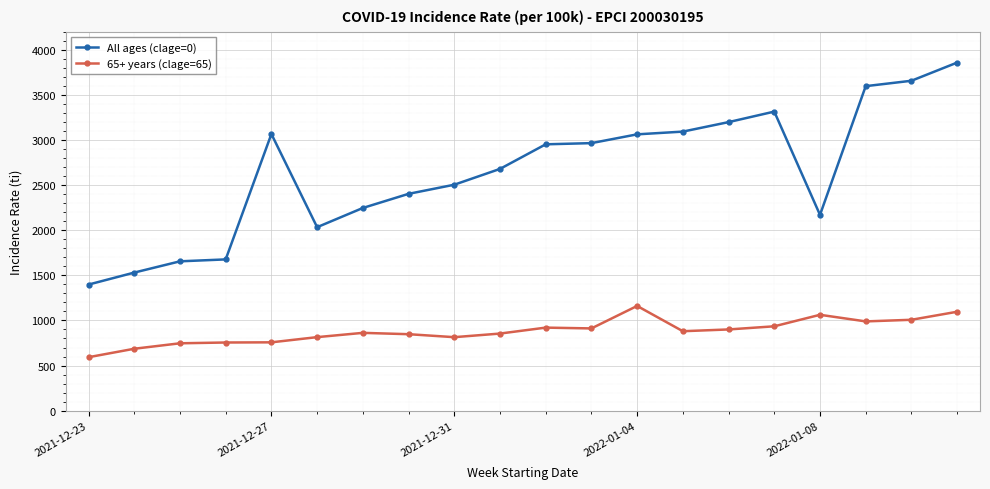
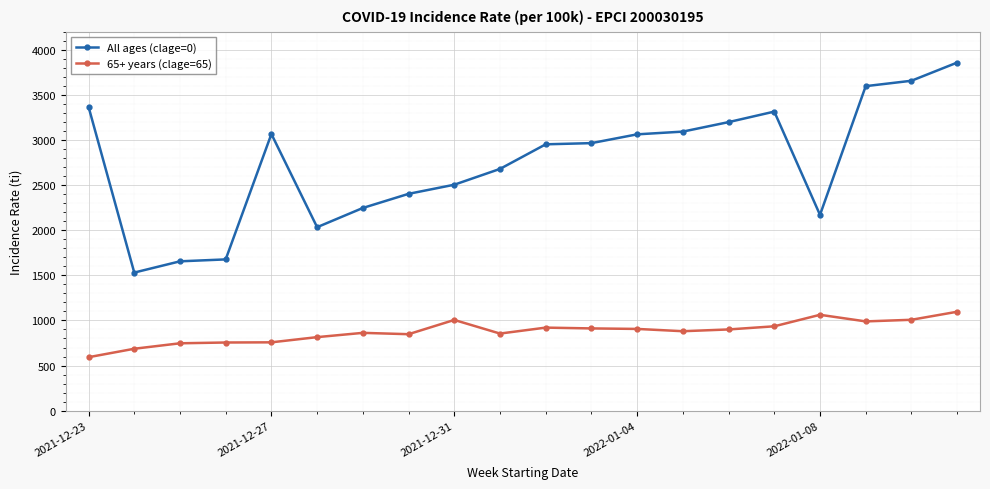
  {
    "All ages (clage=0)": {
-     "2021-12-23": 1400,
+     "2021-12-23": 3400,
      "2021-12-27": 3100,
      "2021-12-31": 2500,
      "2022-01-04": 3100,
      "2022-01-08": 2200
    },
    "65+ years (clage=65)": {
      "2021-12-23": 600,
      "2021-12-27": 800,
-     "2021-12-31": 800,
-     "2022-01-04": 1200,
+     "2021-12-31": 1000,
+     "2022-01-04": 900,
      "2022-01-08": 1100
    }
  }
